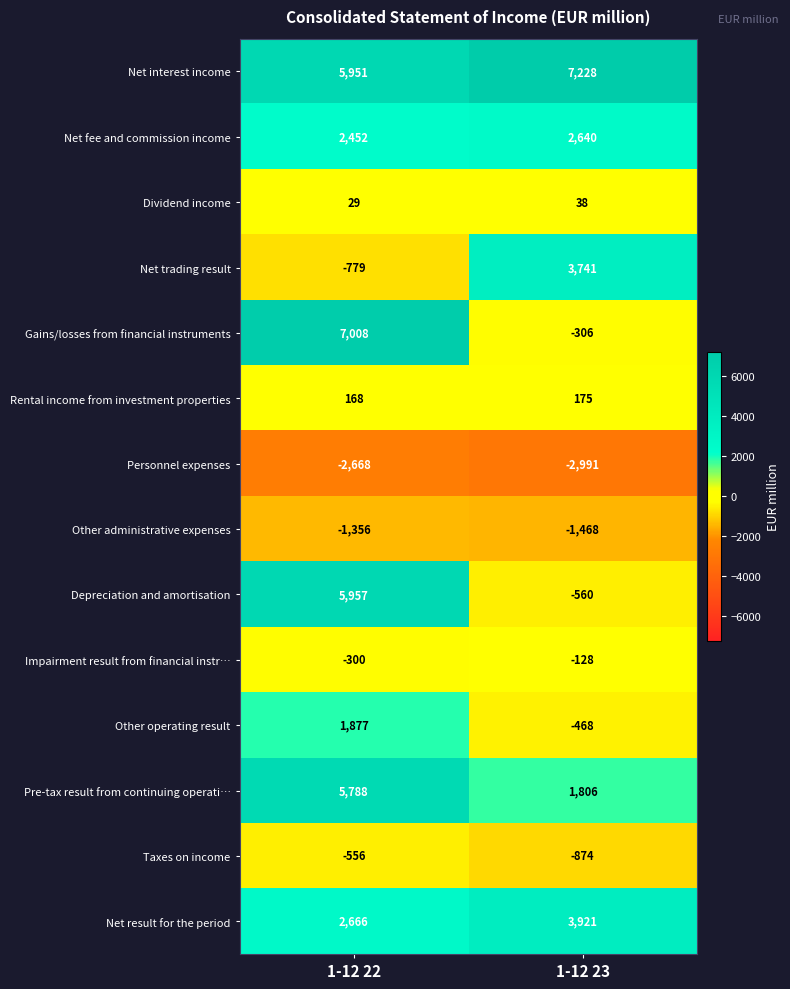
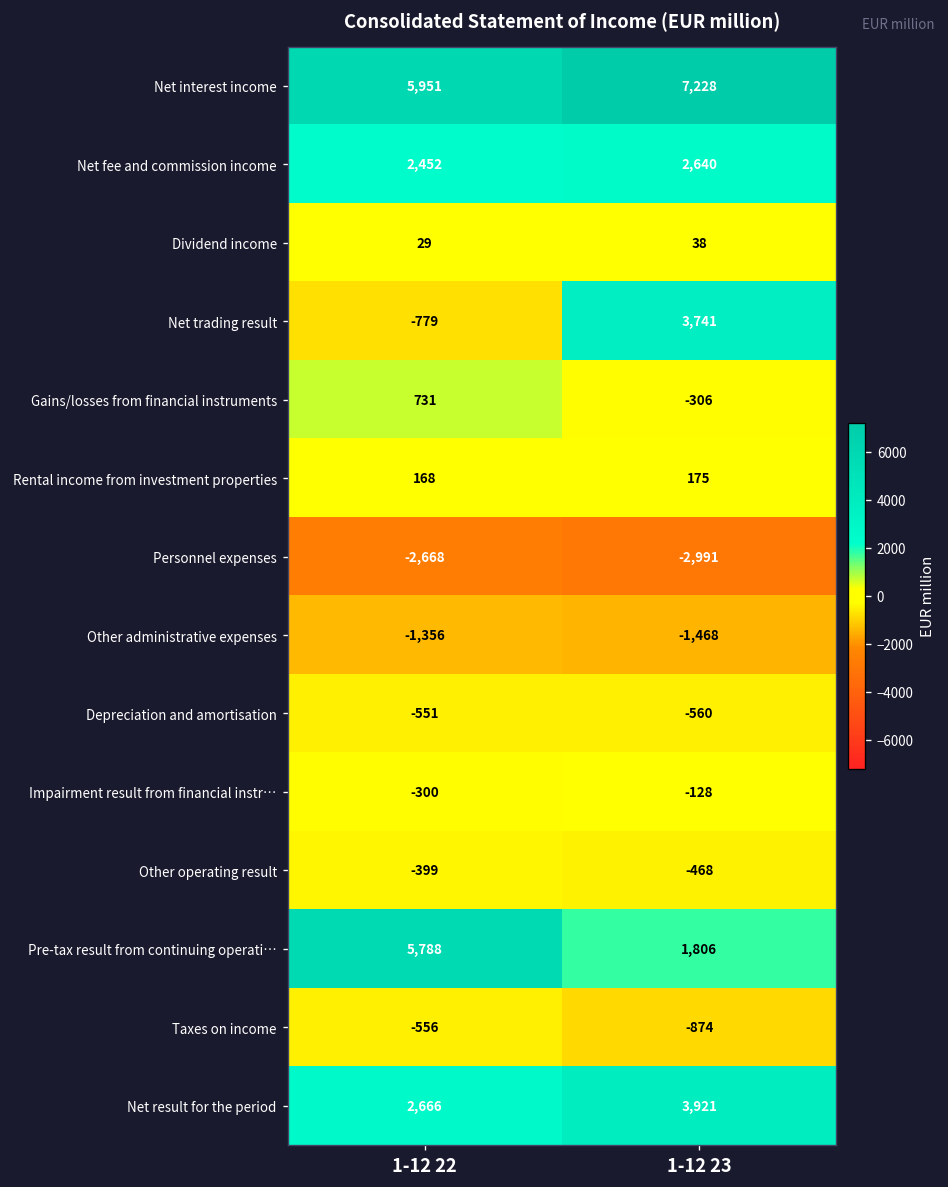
  {
    "Net interest income": {
      "1-12 22": "5,951",
      "1-12 23": "7,228"
    },
    "Net fee and commission income": {
      "1-12 22": "2,452",
      "1-12 23": "2,640"
    },
    "Dividend income": {
      "1-12 22": "29",
      "1-12 23": "38"
    },
    "Net trading result": {
      "1-12 22": "-779",
      "1-12 23": "3,741"
    },
    "Gains/losses from financial instruments": {
-     "1-12 22": "7,008",
+     "1-12 22": "731",
      "1-12 23": "-306"
    },
    "Rental income from investment properties": {
      "1-12 22": "168",
      "1-12 23": "175"
    },
    "Personnel expenses": {
      "1-12 22": "-2,668",
      "1-12 23": "-2,991"
    },
    "Other administrative expenses": {
      "1-12 22": "-1,356",
      "1-12 23": "-1,468"
    },
    "Depreciation and amortisation": {
-     "1-12 22": "5,957",
+     "1-12 22": "-551",
      "1-12 23": "-560"
    },
    "Impairment result from financial instr…": {
      "1-12 22": "-300",
      "1-12 23": "-128"
    },
    "Other operating result": {
-     "1-12 22": "1,877",
+     "1-12 22": "-399",
      "1-12 23": "-468"
    },
    "Pre-tax result from continuing operati…": {
      "1-12 22": "5,788",
      "1-12 23": "1,806"
    },
    "Taxes on income": {
      "1-12 22": "-556",
      "1-12 23": "-874"
    },
    "Net result for the period": {
      "1-12 22": "2,666",
      "1-12 23": "3,921"
    }
  }
